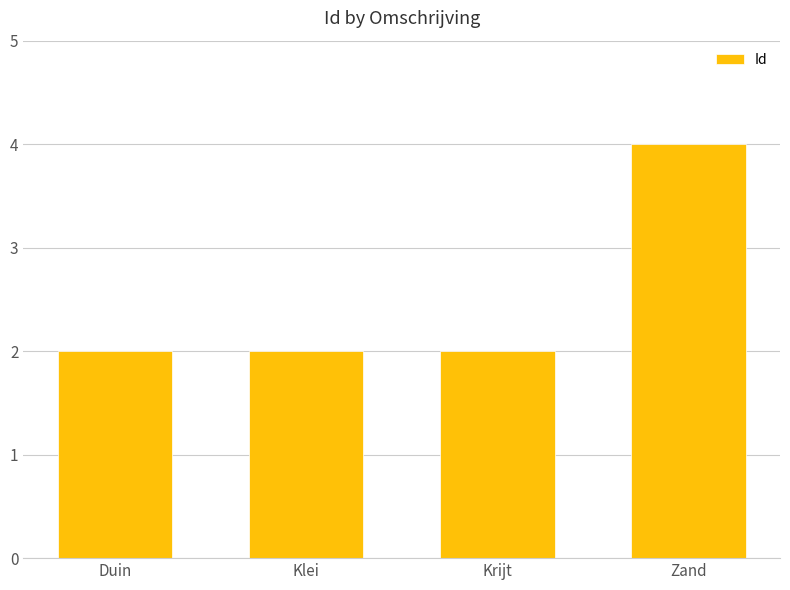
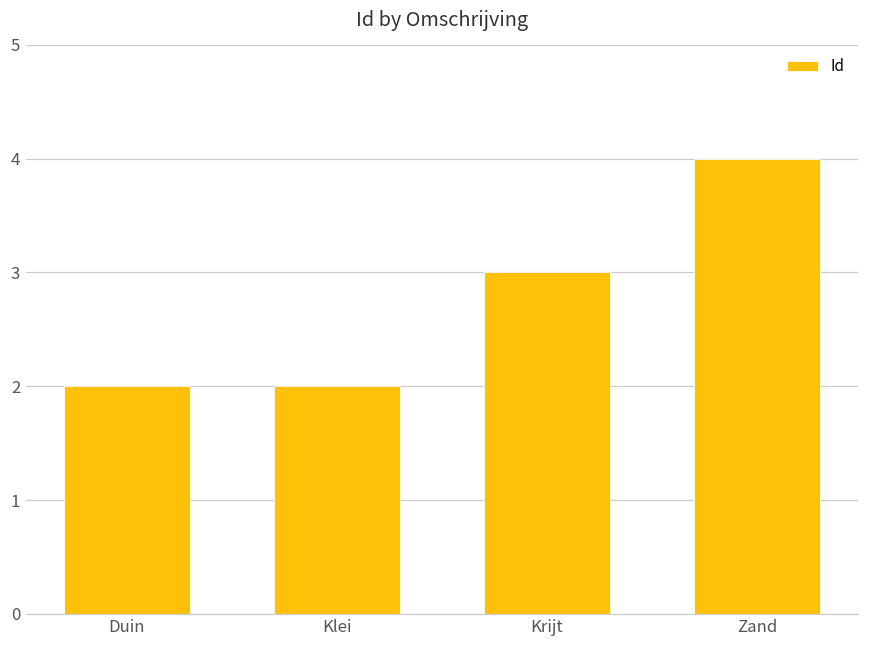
  {
    "Duin": 2,
    "Klei": 2,
-   "Krijt": 2,
+   "Krijt": 3,
    "Zand": 4
  }
